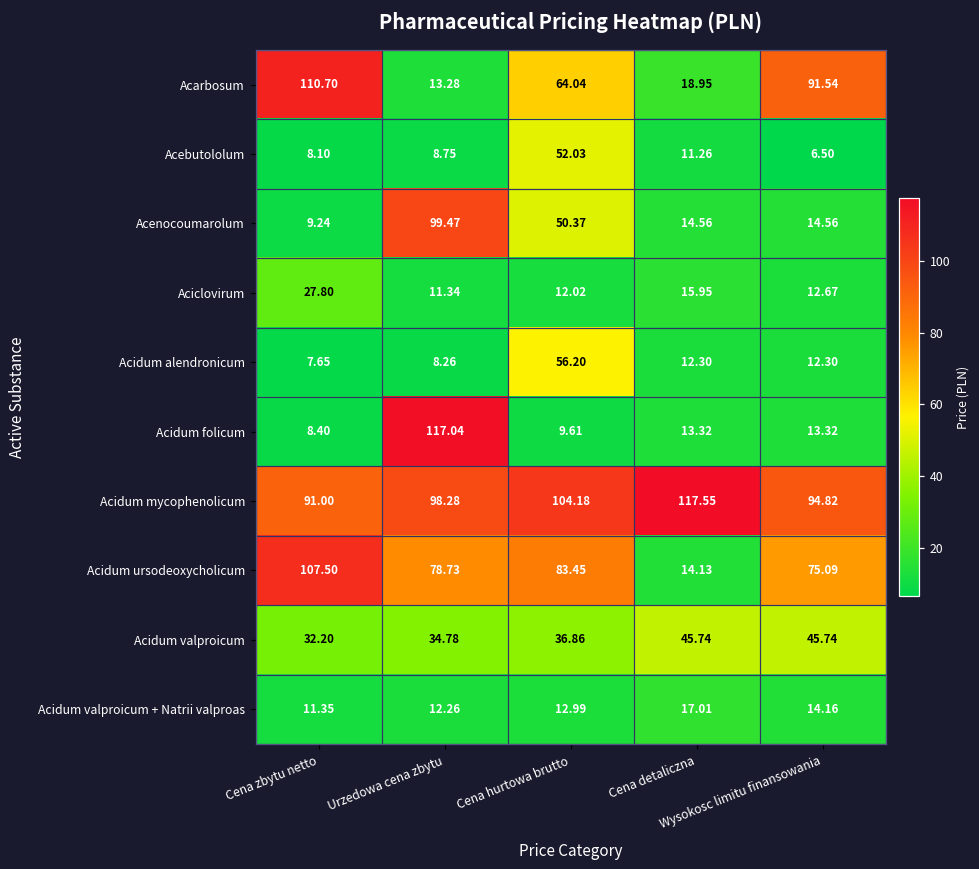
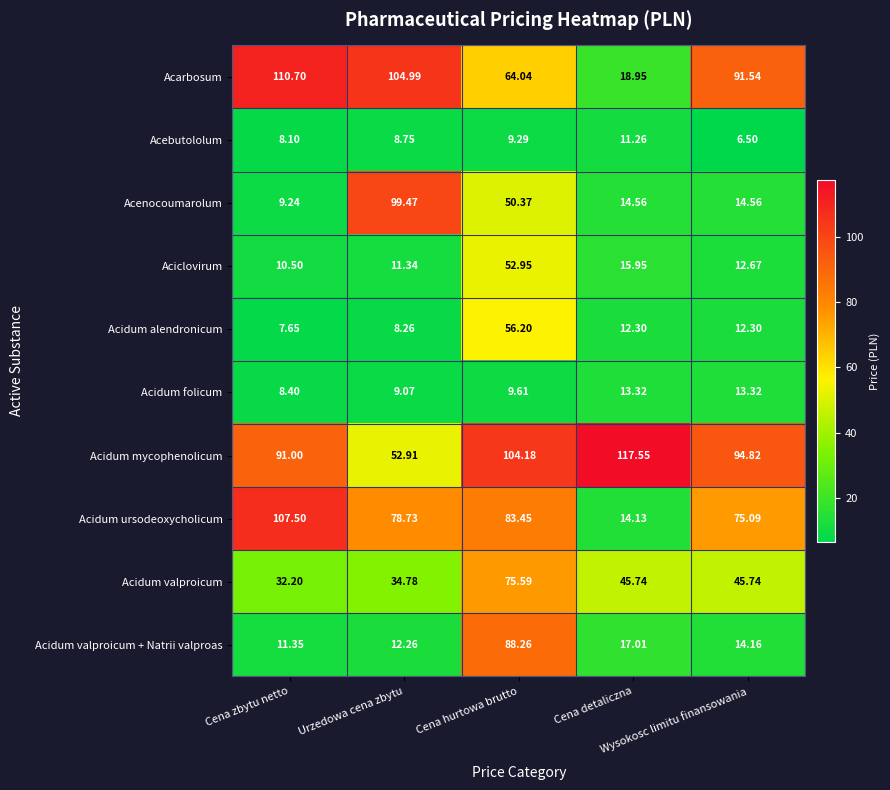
  {
    "Acarbosum": {
      "Cena zbytu netto": 110.70,
-     "Urzedowa cena zbytu": 13.28,
+     "Urzedowa cena zbytu": 104.99,
      "Cena hurtowa brutto": 64.04,
      "Cena detaliczna": 18.95,
      "Wysokosc limitu finansowania": 91.54
    },
    "Acebutololum": {
      "Cena zbytu netto": 8.10,
      "Urzedowa cena zbytu": 8.75,
-     "Cena hurtowa brutto": 52.03,
+     "Cena hurtowa brutto": 9.29,
      "Cena detaliczna": 11.26,
      "Wysokosc limitu finansowania": 6.50
    },
    "Acenocoumarolum": {
      "Cena zbytu netto": 9.24,
      "Urzedowa cena zbytu": 99.47,
      "Cena hurtowa brutto": 50.37,
      "Cena detaliczna": 14.56,
      "Wysokosc limitu finansowania": 14.56
    },
    "Aciclovirum": {
-     "Cena zbytu netto": 27.80,
+     "Cena zbytu netto": 10.50,
      "Urzedowa cena zbytu": 11.34,
-     "Cena hurtowa brutto": 12.02,
+     "Cena hurtowa brutto": 52.95,
      "Cena detaliczna": 15.95,
      "Wysokosc limitu finansowania": 12.67
    },
    "Acidum alendronicum": {
      "Cena zbytu netto": 7.65,
      "Urzedowa cena zbytu": 8.26,
      "Cena hurtowa brutto": 56.20,
      "Cena detaliczna": 12.30,
      "Wysokosc limitu finansowania": 12.30
    },
    "Acidum folicum": {
      "Cena zbytu netto": 8.40,
-     "Urzedowa cena zbytu": 117.04,
+     "Urzedowa cena zbytu": 9.07,
      "Cena hurtowa brutto": 9.61,
      "Cena detaliczna": 13.32,
      "Wysokosc limitu finansowania": 13.32
    },
    "Acidum mycophenolicum": {
      "Cena zbytu netto": 91.00,
-     "Urzedowa cena zbytu": 98.28,
+     "Urzedowa cena zbytu": 52.91,
      "Cena hurtowa brutto": 104.18,
      "Cena detaliczna": 117.55,
      "Wysokosc limitu finansowania": 94.82
    },
    "Acidum ursodeoxycholicum": {
      "Cena zbytu netto": 107.50,
      "Urzedowa cena zbytu": 78.73,
      "Cena hurtowa brutto": 83.45,
      "Cena detaliczna": 14.13,
      "Wysokosc limitu finansowania": 75.09
    },
    "Acidum valproicum": {
      "Cena zbytu netto": 32.20,
      "Urzedowa cena zbytu": 34.78,
-     "Cena hurtowa brutto": 36.86,
+     "Cena hurtowa brutto": 75.59,
      "Cena detaliczna": 45.74,
      "Wysokosc limitu finansowania": 45.74
    },
    "Acidum valproicum + Natrii valproas": {
      "Cena zbytu netto": 11.35,
      "Urzedowa cena zbytu": 12.26,
-     "Cena hurtowa brutto": 12.99,
+     "Cena hurtowa brutto": 88.26,
      "Cena detaliczna": 17.01,
      "Wysokosc limitu finansowania": 14.16
    }
  }
